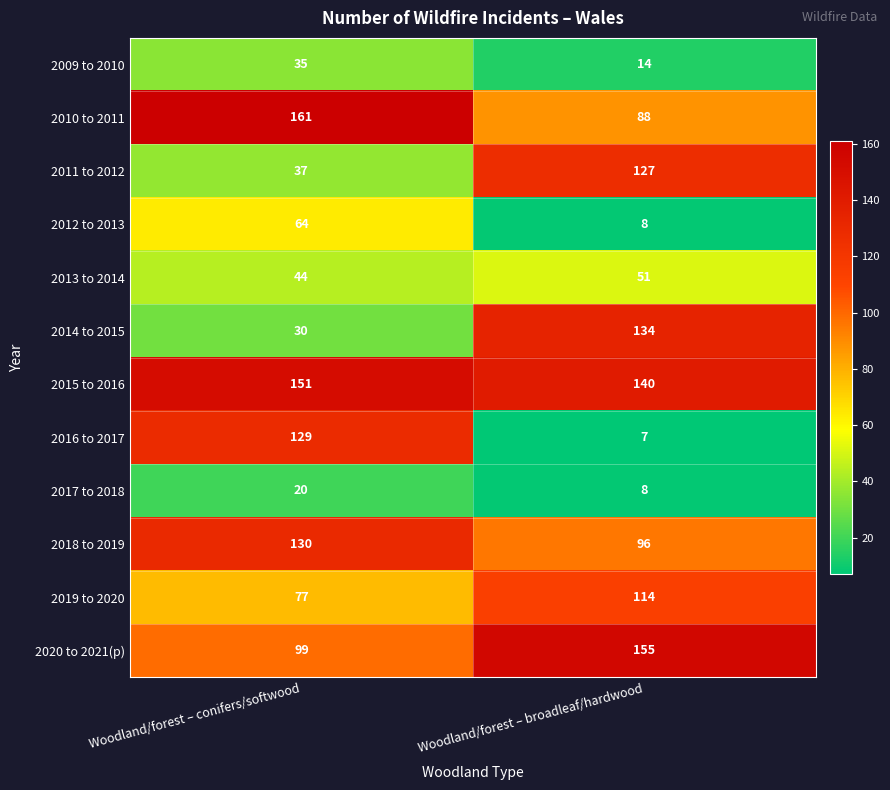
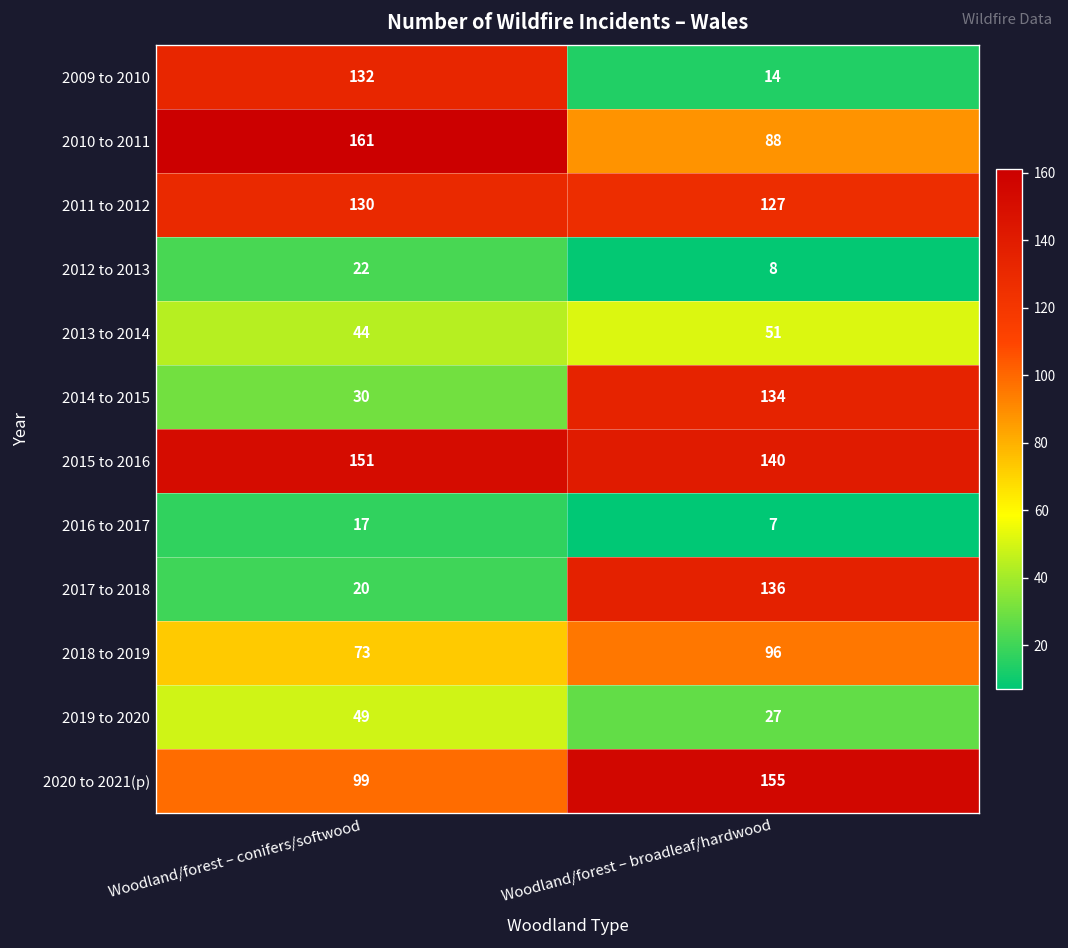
  {
    "2009 to 2010": {
-     "Woodland/forest – conifers/softwood": 35,
+     "Woodland/forest – conifers/softwood": 132,
      "Woodland/forest – broadleaf/hardwood": 14
    },
    "2010 to 2011": {
      "Woodland/forest – conifers/softwood": 161,
      "Woodland/forest – broadleaf/hardwood": 88
    },
    "2011 to 2012": {
-     "Woodland/forest – conifers/softwood": 37,
+     "Woodland/forest – conifers/softwood": 130,
      "Woodland/forest – broadleaf/hardwood": 127
    },
    "2012 to 2013": {
-     "Woodland/forest – conifers/softwood": 64,
+     "Woodland/forest – conifers/softwood": 22,
      "Woodland/forest – broadleaf/hardwood": 8
    },
    "2013 to 2014": {
      "Woodland/forest – conifers/softwood": 44,
      "Woodland/forest – broadleaf/hardwood": 51
    },
    "2014 to 2015": {
      "Woodland/forest – conifers/softwood": 30,
      "Woodland/forest – broadleaf/hardwood": 134
    },
    "2015 to 2016": {
      "Woodland/forest – conifers/softwood": 151,
      "Woodland/forest – broadleaf/hardwood": 140
    },
    "2016 to 2017": {
-     "Woodland/forest – conifers/softwood": 129,
+     "Woodland/forest – conifers/softwood": 17,
      "Woodland/forest – broadleaf/hardwood": 7
    },
    "2017 to 2018": {
      "Woodland/forest – conifers/softwood": 20,
-     "Woodland/forest – broadleaf/hardwood": 8
+     "Woodland/forest – broadleaf/hardwood": 136
    },
    "2018 to 2019": {
-     "Woodland/forest – conifers/softwood": 130,
+     "Woodland/forest – conifers/softwood": 73,
      "Woodland/forest – broadleaf/hardwood": 96
    },
    "2019 to 2020": {
-     "Woodland/forest – conifers/softwood": 77,
-     "Woodland/forest – broadleaf/hardwood": 114
+     "Woodland/forest – conifers/softwood": 49,
+     "Woodland/forest – broadleaf/hardwood": 27
    },
    "2020 to 2021(p)": {
      "Woodland/forest – conifers/softwood": 99,
      "Woodland/forest – broadleaf/hardwood": 155
    }
  }
